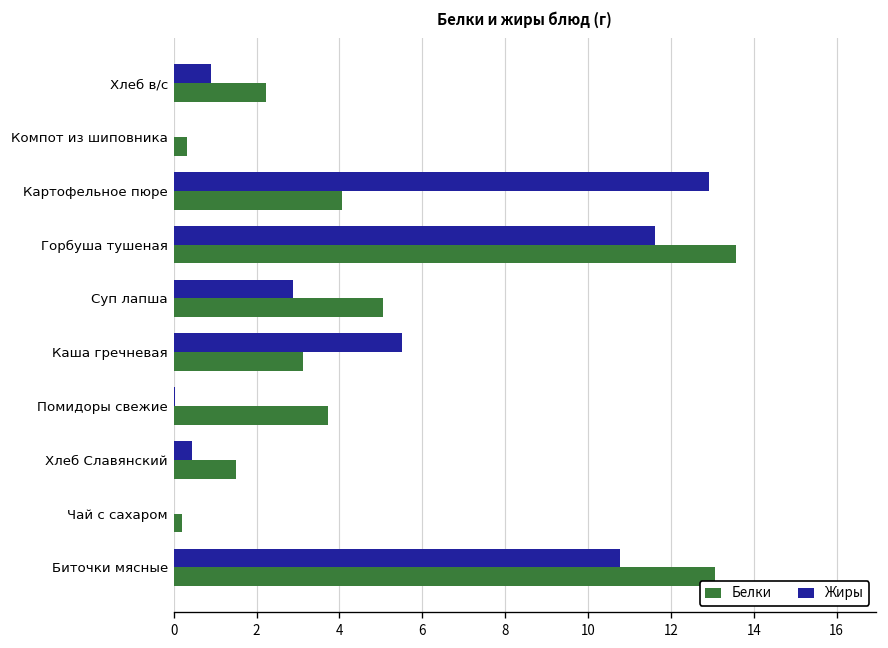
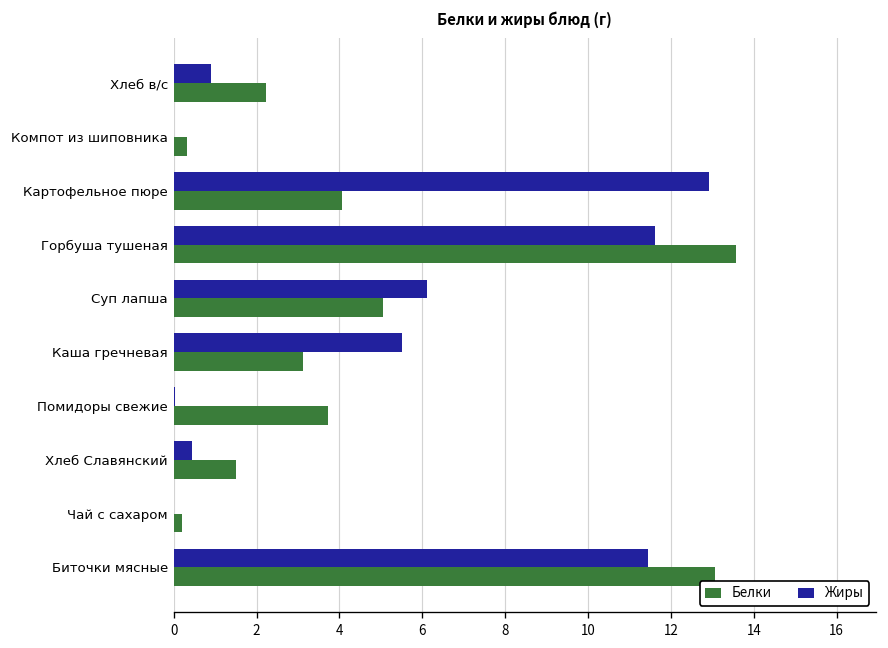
  {
    "Белки": {
      "Хлеб в/с": 2.2,
      "Компот из шиповника": 0.3,
      "Картофельное пюре": 4.1,
      "Горбуша тушеная": 13.6,
      "Суп лапша": 5.0,
      "Каша гречневая": 3.1,
      "Помидоры свежие": 3.7,
      "Хлеб Славянский": 1.5,
      "Чай с сахаром": 0.2,
      "Биточки мясные": 13.1
    },
    "Жиры": {
      "Хлеб в/с": 0.9,
      "Компот из шиповника": 0.0,
      "Картофельное пюре": 12.9,
      "Горбуша тушеная": 11.6,
-     "Суп лапша": 2.9,
+     "Суп лапша": 6.1,
      "Каша гречневая": 5.5,
      "Хлеб Славянский": 0.5,
      "Чай с сахаром": 0.0,
-     "Биточки мясные": 10.8
+     "Биточки мясные": 11.5
    }
  }
